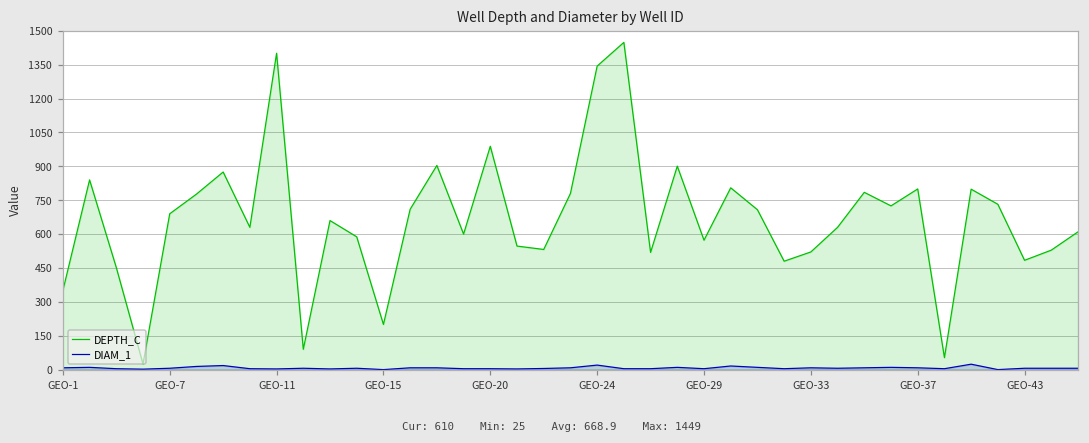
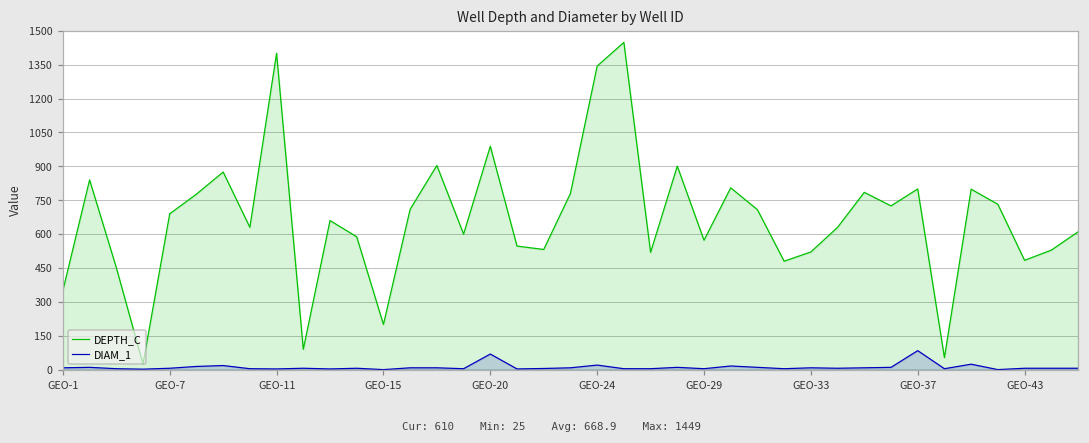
  {
    "DEPTH_C": {
      "GEO-1": 350,
      "GEO-7": 690,
      "GEO-11": 1400,
      "GEO-15": 200,
      "GEO-20": 990,
      "GEO-24": 1340,
      "GEO-29": 570,
      "GEO-33": 520,
      "GEO-37": 800,
      "GEO-43": 480
    },
    "DIAM_1": {
      "GEO-1": 10,
      "GEO-7": 10,
      "GEO-11": 0,
      "GEO-15": 0,
-     "GEO-20": 0,
+     "GEO-20": 70,
      "GEO-24": 20,
      "GEO-29": 0,
      "GEO-33": 10,
-     "GEO-37": 10,
+     "GEO-37": 80,
      "GEO-43": 10
    }
  }
